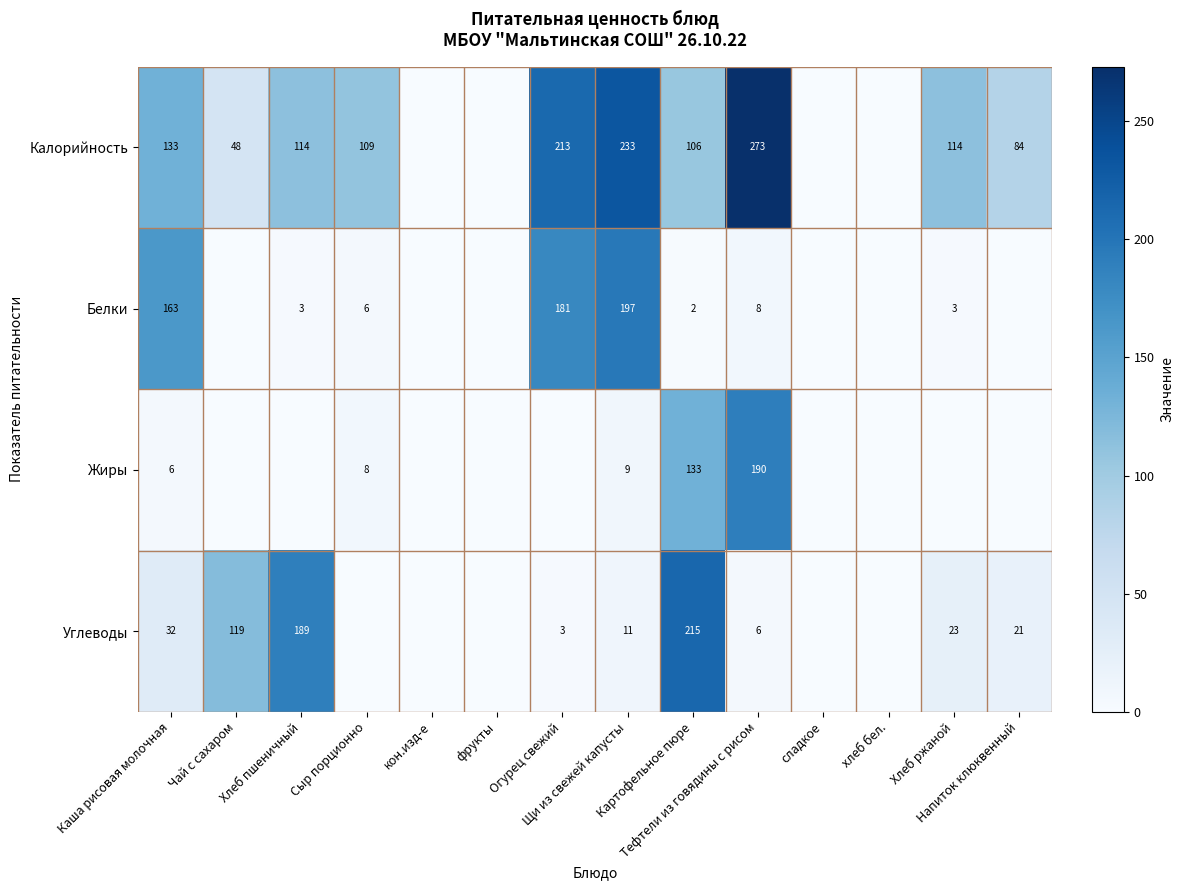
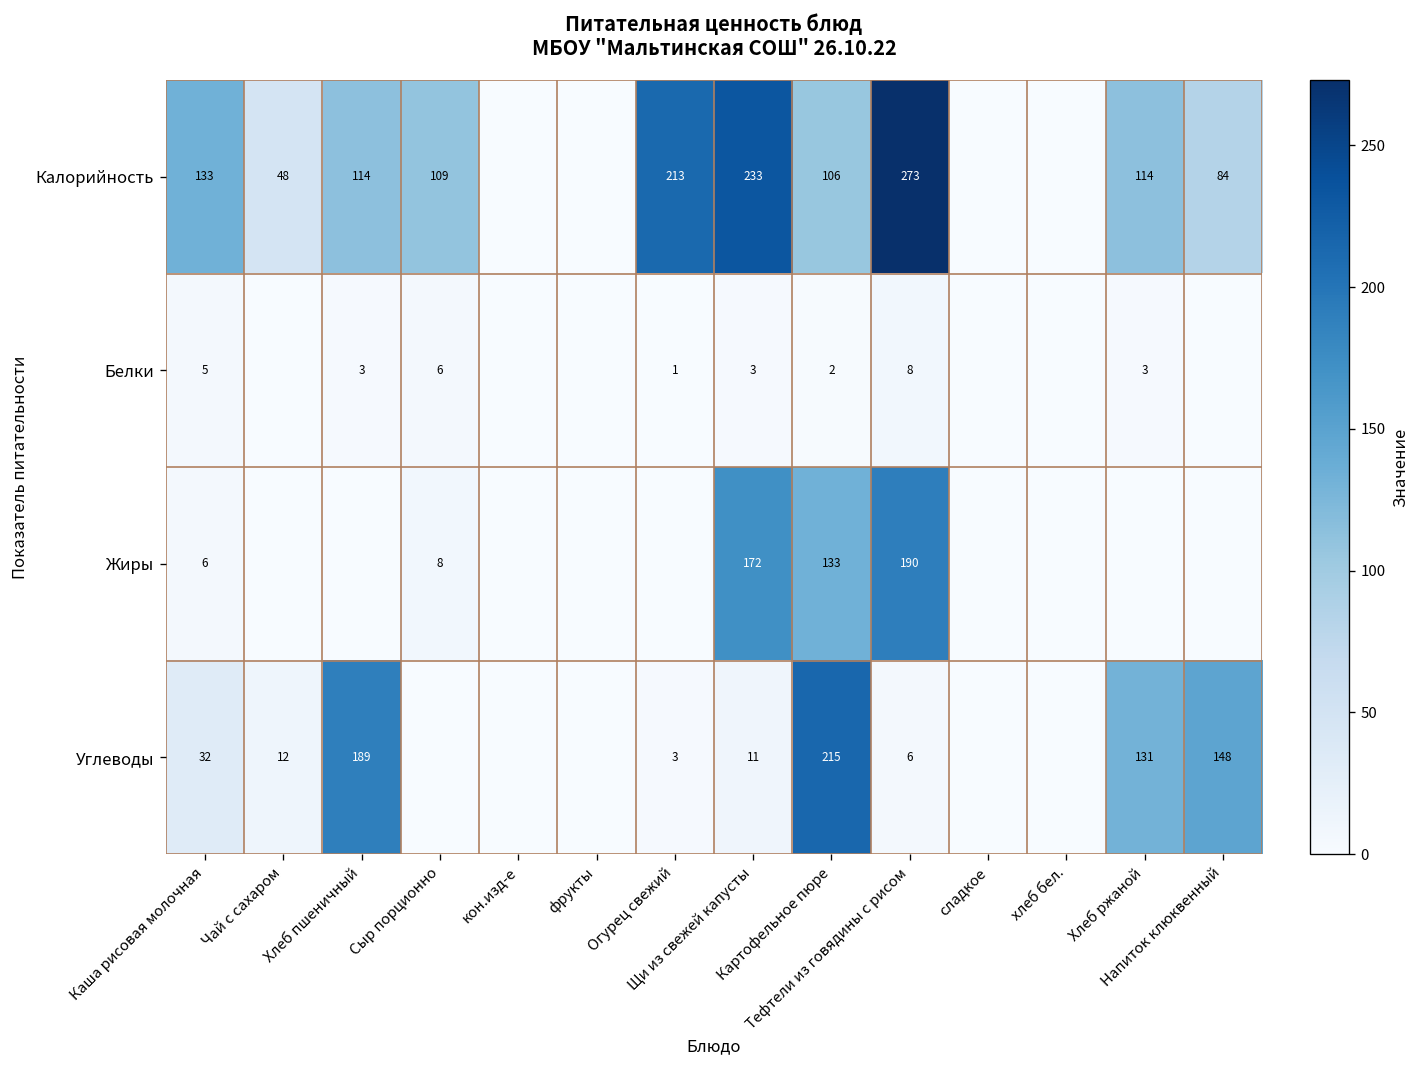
  {
    "Калорийность": {
      "Каша рисовая молочная": 133,
      "Чай с сахаром": 48,
      "Хлеб пшеничный": 114,
      "Сыр порционно": 109,
      "Огурец свежий": 213,
      "Щи из свежей капусты": 233,
      "Картофельное пюре": 106,
      "Тефтели из говядины с рисом": 273,
      "Хлеб ржаной": 114,
      "Напиток клюквенный": 84
    },
    "Белки": {
-     "Каша рисовая молочная": 163,
+     "Каша рисовая молочная": 5,
      "Хлеб пшеничный": 3,
      "Сыр порционно": 6,
-     "Огурец свежий": 181,
-     "Щи из свежей капусты": 197,
+     "Огурец свежий": 1,
+     "Щи из свежей капусты": 3,
      "Картофельное пюре": 2,
      "Тефтели из говядины с рисом": 8,
      "Хлеб ржаной": 3
    },
    "Жиры": {
      "Каша рисовая молочная": 6,
      "Сыр порционно": 8,
-     "Щи из свежей капусты": 9,
+     "Щи из свежей капусты": 172,
      "Картофельное пюре": 133,
      "Тефтели из говядины с рисом": 190
    },
    "Углеводы": {
      "Каша рисовая молочная": 32,
-     "Чай с сахаром": 119,
+     "Чай с сахаром": 12,
      "Хлеб пшеничный": 189,
      "Огурец свежий": 3,
      "Щи из свежей капусты": 11,
      "Картофельное пюре": 215,
      "Тефтели из говядины с рисом": 6,
-     "Хлеб ржаной": 23,
-     "Напиток клюквенный": 21
+     "Хлеб ржаной": 131,
+     "Напиток клюквенный": 148
    }
  }
